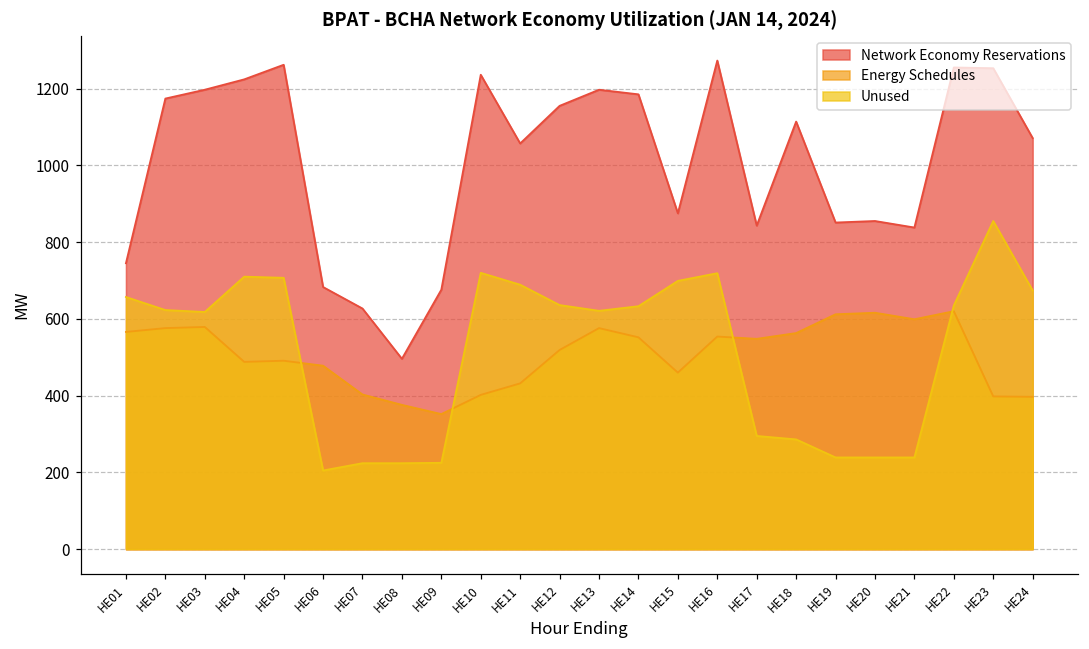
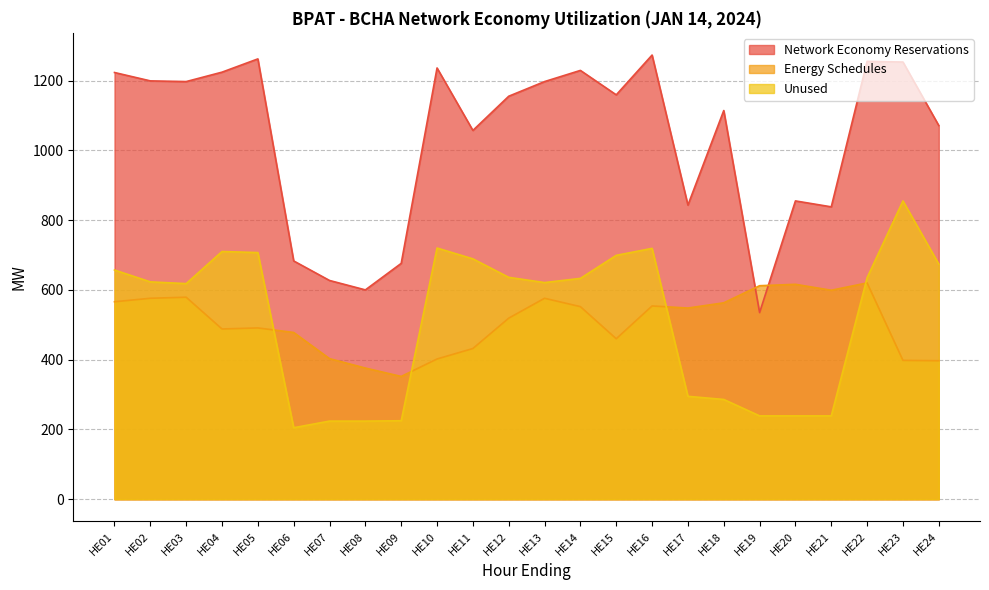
  {
    "Network Economy Reservations": {
-     "HE01": 750,
-     "HE02": 1170,
+     "HE01": 1220,
+     "HE02": 1200,
      "HE03": 1200,
      "HE04": 1220,
      "HE05": 1260,
      "HE06": 680,
      "HE07": 630,
-     "HE08": 500,
+     "HE08": 600,
      "HE09": 680,
      "HE10": 1240,
      "HE11": 1060,
      "HE12": 1160,
      "HE13": 1200,
-     "HE14": 1190,
-     "HE15": 880,
+     "HE14": 1230,
+     "HE15": 1160,
      "HE16": 1270,
      "HE17": 840,
      "HE18": 1110,
-     "HE19": 850,
+     "HE19": 540,
      "HE20": 860,
      "HE21": 840,
      "HE24": 1070
    }
  }
